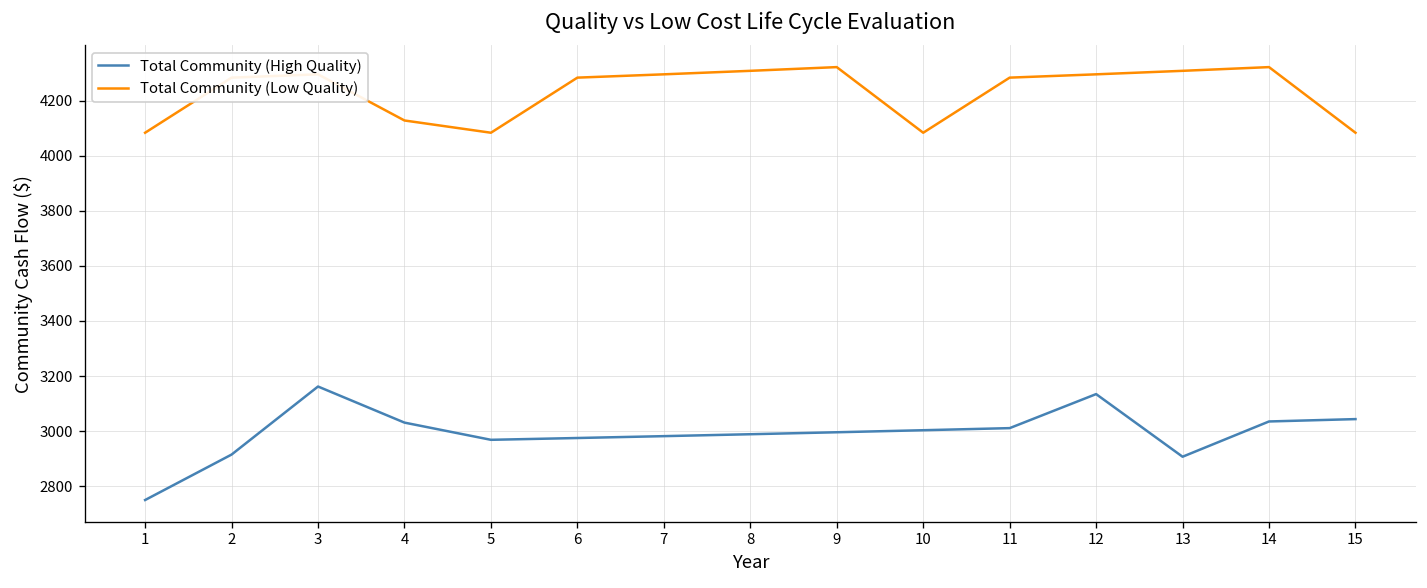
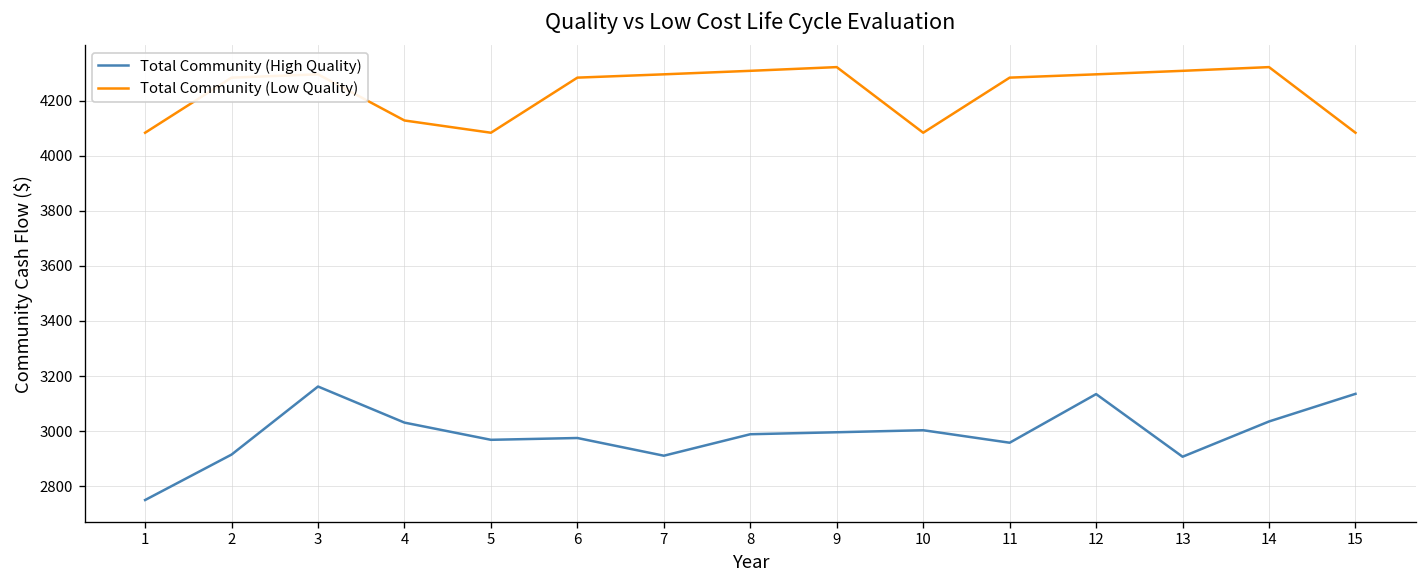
  {
    "Total Community (High Quality)": {
      "1": 2750,
      "2": 2920,
      "3": 3160,
      "4": 3030,
      "5": 2970,
      "6": 2980,
-     "7": 2980,
+     "7": 2910,
      "8": 2990,
      "9": 3000,
      "10": 3000,
-     "11": 3010,
+     "11": 2960,
      "12": 3130,
      "13": 2910,
      "14": 3040,
-     "15": 3040
+     "15": 3140
    },
    "Total Community (Low Quality)": {
      "1": 4080,
      "4": 4130,
      "5": 4080,
      "6": 4280,
      "7": 4300,
      "8": 4310,
      "9": 4320,
      "10": 4080,
      "11": 4280,
      "12": 4300,
      "13": 4310,
      "14": 4320,
      "15": 4080
    }
  }
